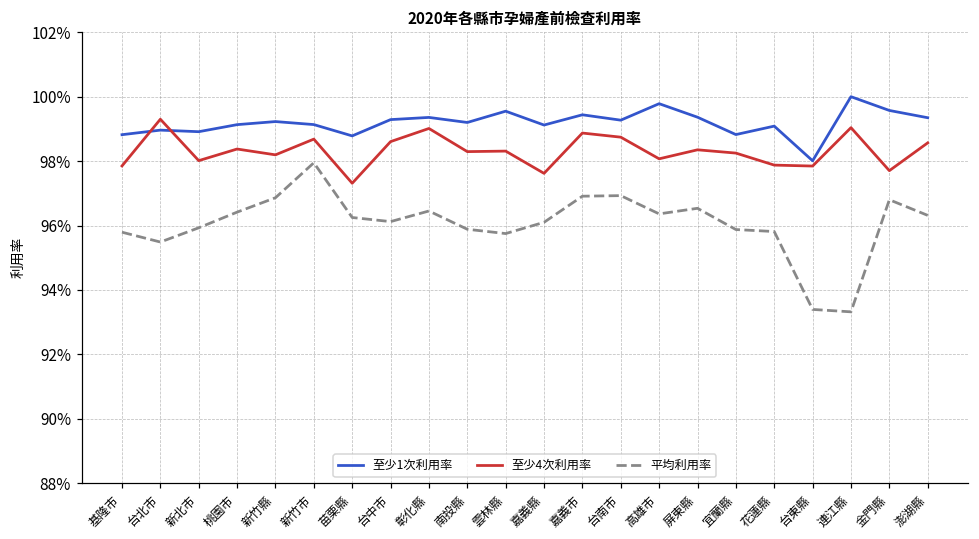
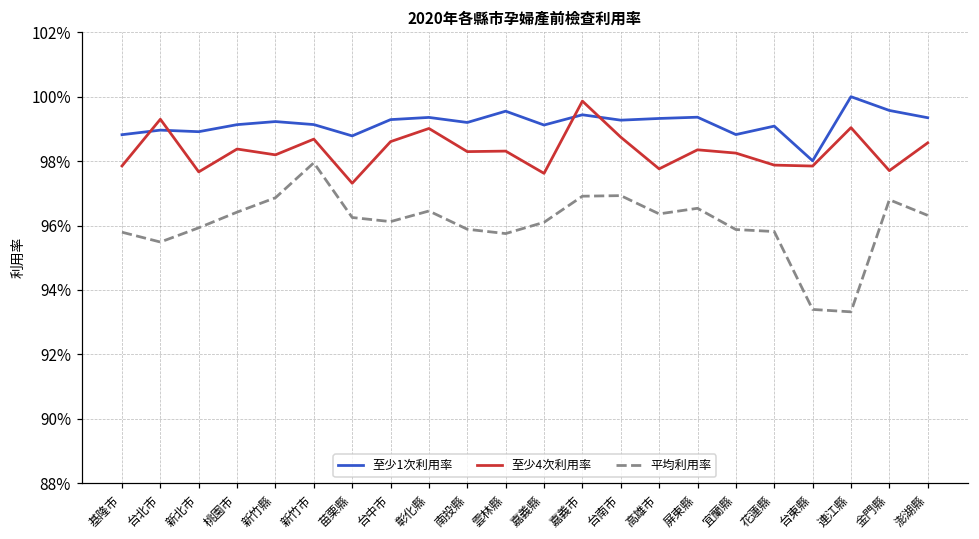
  {
    "至少1次利用率": {
      "基隆市": "98.8%",
      "台北市": "99.0%",
      "新北市": "98.9%",
      "桃園市": "99.1%",
      "新竹縣": "99.2%",
      "新竹市": "99.1%",
      "苗栗縣": "98.8%",
      "台中市": "99.3%",
      "彰化縣": "99.4%",
      "南投縣": "99.2%",
      "雲林縣": "99.5%",
      "嘉義縣": "99.1%",
      "嘉義市": "99.4%",
      "台南市": "99.3%",
-     "高雄市": "99.8%",
+     "高雄市": "99.3%",
      "屏東縣": "99.4%",
      "宜蘭縣": "98.8%",
      "花蓮縣": "99.1%",
      "台東縣": "98.0%",
      "連江縣": "100.0%",
      "金門縣": "99.6%",
      "澎湖縣": "99.3%"
    },
    "至少4次利用率": {
      "基隆市": "97.8%",
      "台北市": "99.3%",
-     "新北市": "98.0%",
+     "新北市": "97.7%",
      "桃園市": "98.4%",
      "新竹縣": "98.2%",
      "新竹市": "98.7%",
      "苗栗縣": "97.3%",
      "台中市": "98.6%",
      "彰化縣": "99.0%",
      "南投縣": "98.3%",
      "雲林縣": "98.3%",
      "嘉義縣": "97.6%",
-     "嘉義市": "98.9%",
+     "嘉義市": "99.9%",
      "台南市": "98.7%",
-     "高雄市": "98.1%",
+     "高雄市": "97.8%",
      "屏東縣": "98.4%",
      "宜蘭縣": "98.2%",
      "花蓮縣": "97.9%",
      "台東縣": "97.8%",
      "連江縣": "99.0%",
      "金門縣": "97.7%",
      "澎湖縣": "98.6%"
    },
    "平均利用率": {
      "基隆市": "95.8%",
      "台北市": "95.5%",
      "新北市": "95.9%",
      "桃園市": "96.4%",
      "新竹縣": "96.9%",
      "新竹市": "97.9%",
      "苗栗縣": "96.2%",
      "台中市": "96.1%",
      "彰化縣": "96.5%",
      "南投縣": "95.9%",
      "雲林縣": "95.7%",
      "嘉義縣": "96.1%",
      "嘉義市": "96.9%",
      "台南市": "96.9%",
      "高雄市": "96.4%",
      "屏東縣": "96.5%",
      "宜蘭縣": "95.9%",
      "花蓮縣": "95.8%",
      "台東縣": "93.4%",
      "連江縣": "93.3%",
      "金門縣": "96.8%",
      "澎湖縣": "96.3%"
    }
  }
